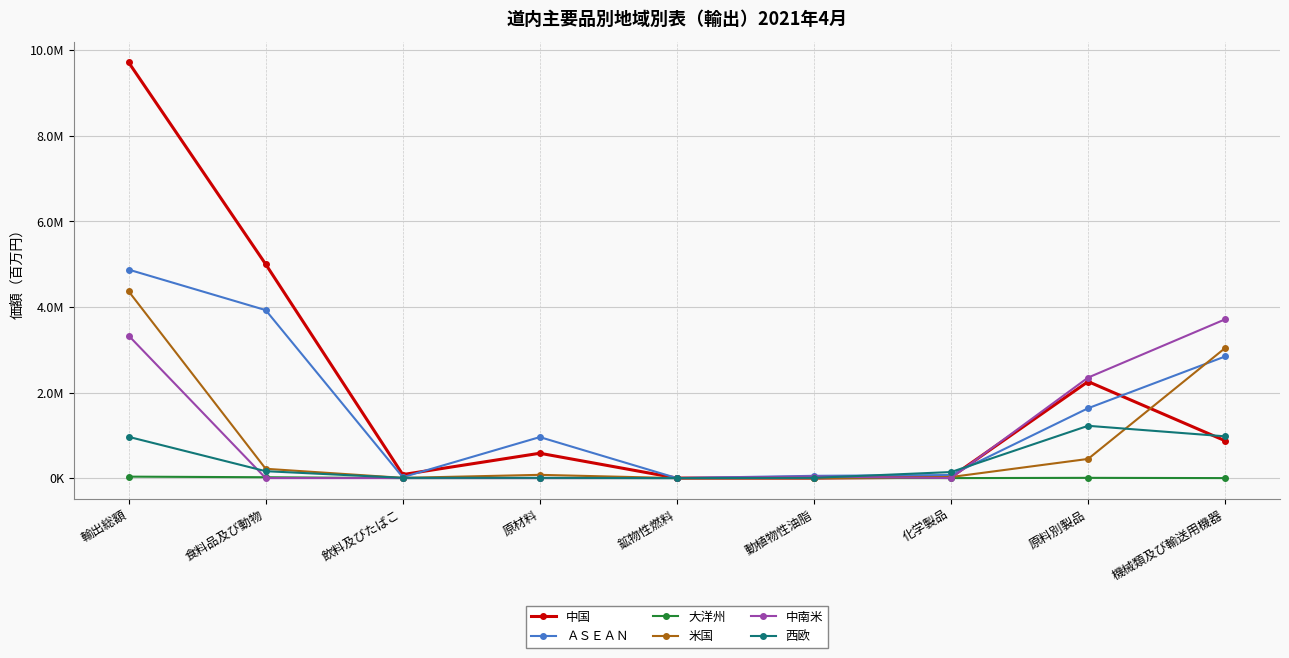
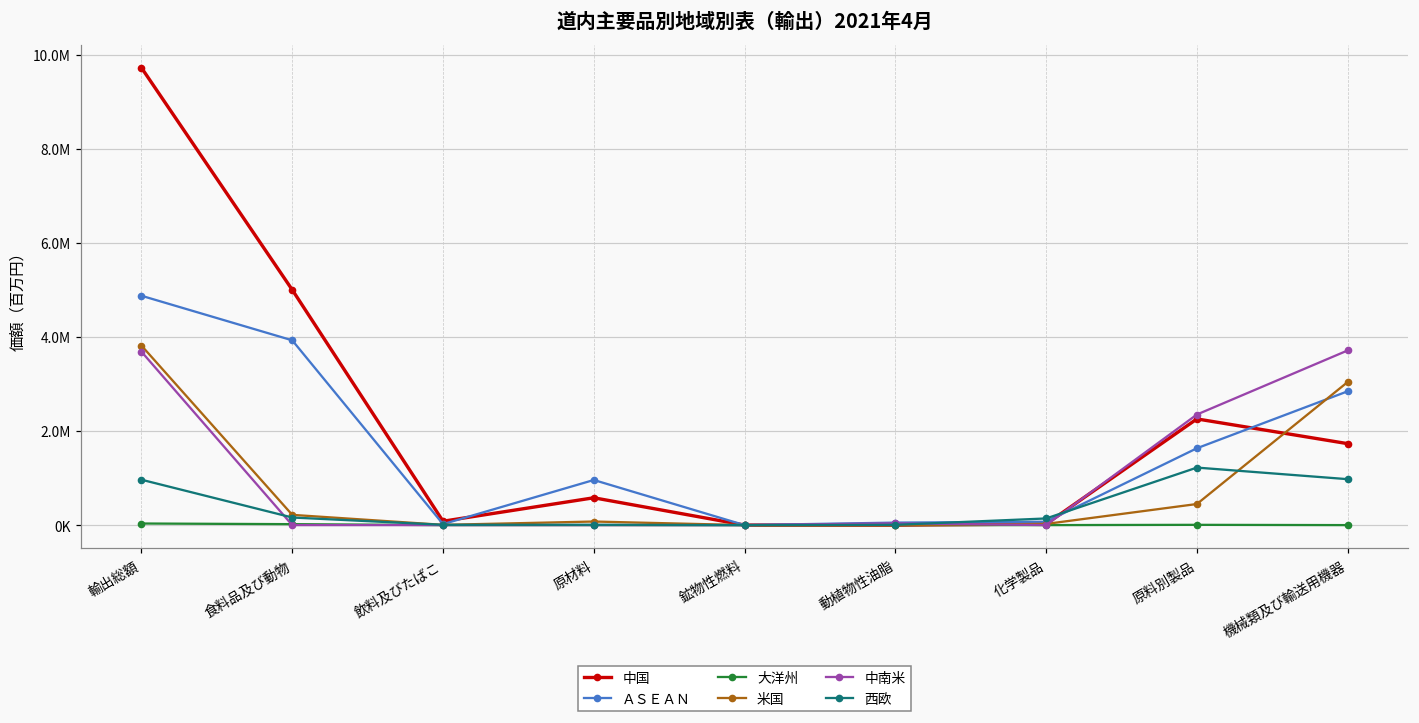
  {
    "中国": {
      "輸出総額": 9700000,
      "食料品及び動物": 5000000,
      "飲料及びたばこ": 100000,
      "原材料": 600000,
      "原料別製品": 2300000,
-     "機械類及び輸送用機器": 900000
+     "機械類及び輸送用機器": 1700000
    },
    "ＡＳＥＡＮ": {
      "輸出総額": 4900000,
      "食料品及び動物": 3900000,
      "原材料": 1000000,
      "原料別製品": 1600000,
      "機械類及び輸送用機器": 2800000
    },
    "大洋州": {
      "輸出総額": 0,
      "原料別製品": 0,
      "機械類及び輸送用機器": 0
    },
    "米国": {
-     "輸出総額": 4400000,
+     "輸出総額": 3800000,
      "原材料": 100000,
      "原料別製品": 400000,
      "機械類及び輸送用機器": 3000000
    },
    "中南米": {
-     "輸出総額": 3300000,
+     "輸出総額": 3700000,
      "原料別製品": 2300000,
      "機械類及び輸送用機器": 3700000
    },
    "西欧": {
      "輸出総額": 1000000,
      "化学製品": 100000,
      "原料別製品": 1200000,
      "機械類及び輸送用機器": 1000000
    }
  }
